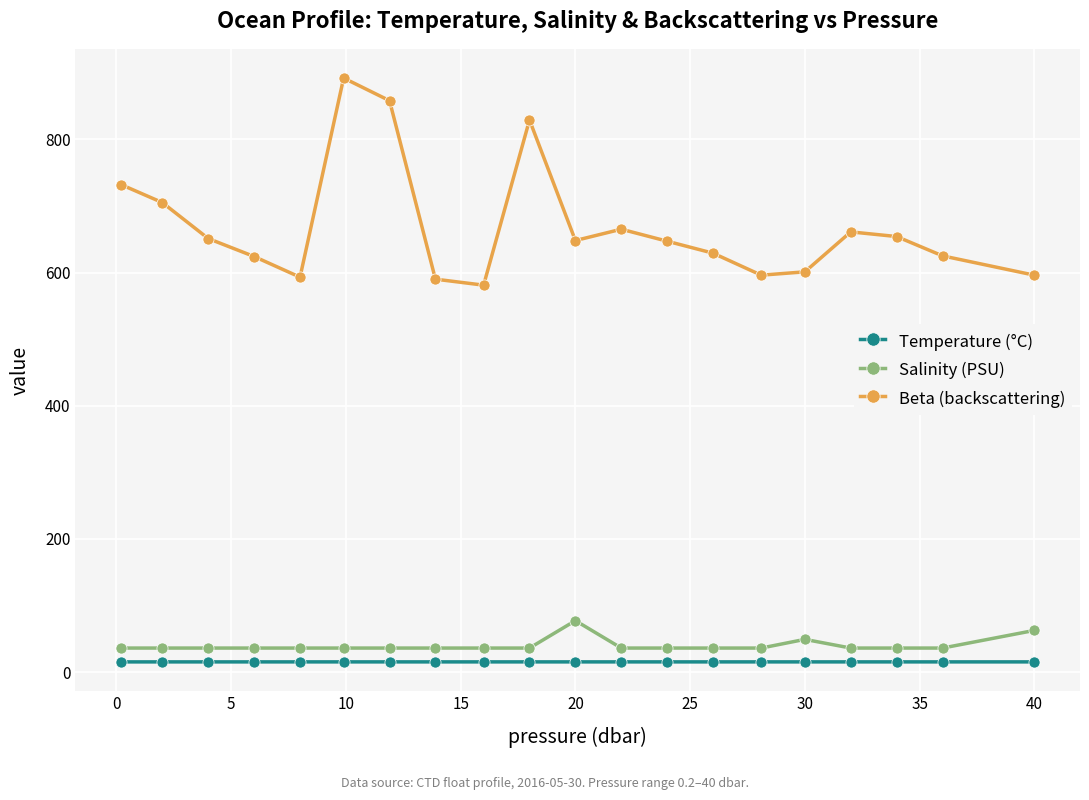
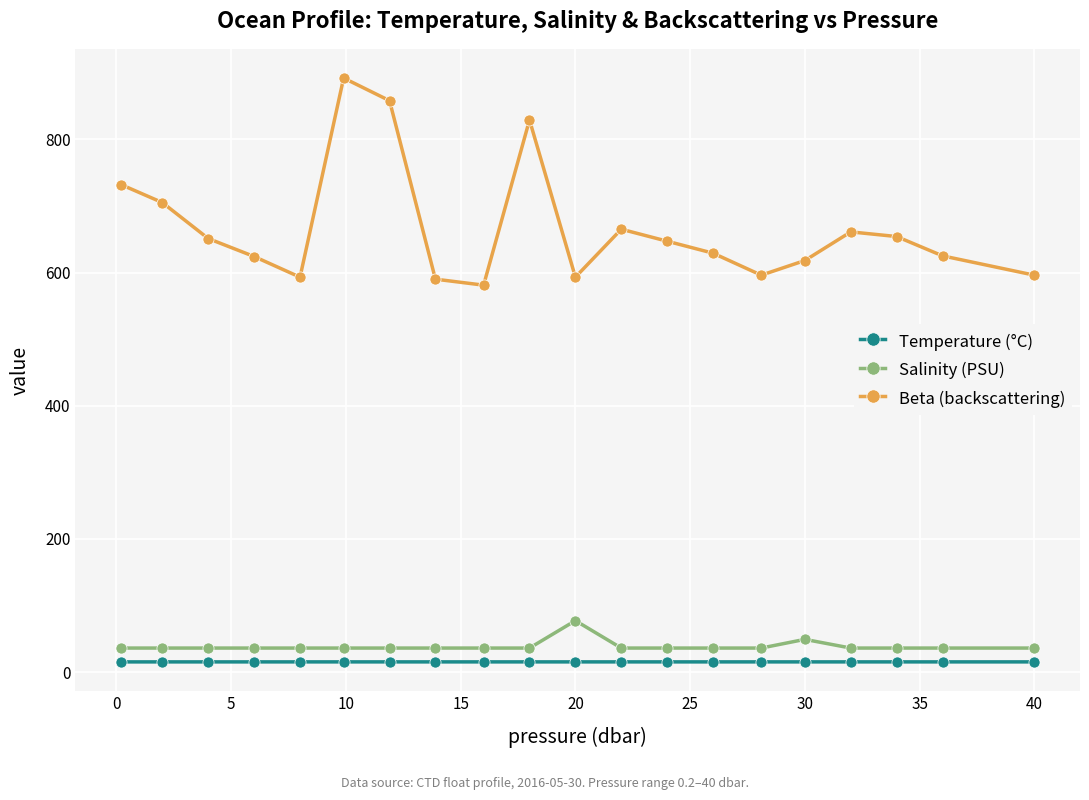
  {
    "Temperature (°C)": {
      "20": 20,
      "30": 20,
      "40": 20
    },
    "Salinity (PSU)": {
      "20": 80,
      "30": 50,
-     "40": 60
+     "40": 40
    },
    "Beta (backscattering)": {
-     "20": 650,
-     "30": 600,
+     "20": 590,
+     "30": 620,
      "40": 600
    }
  }
